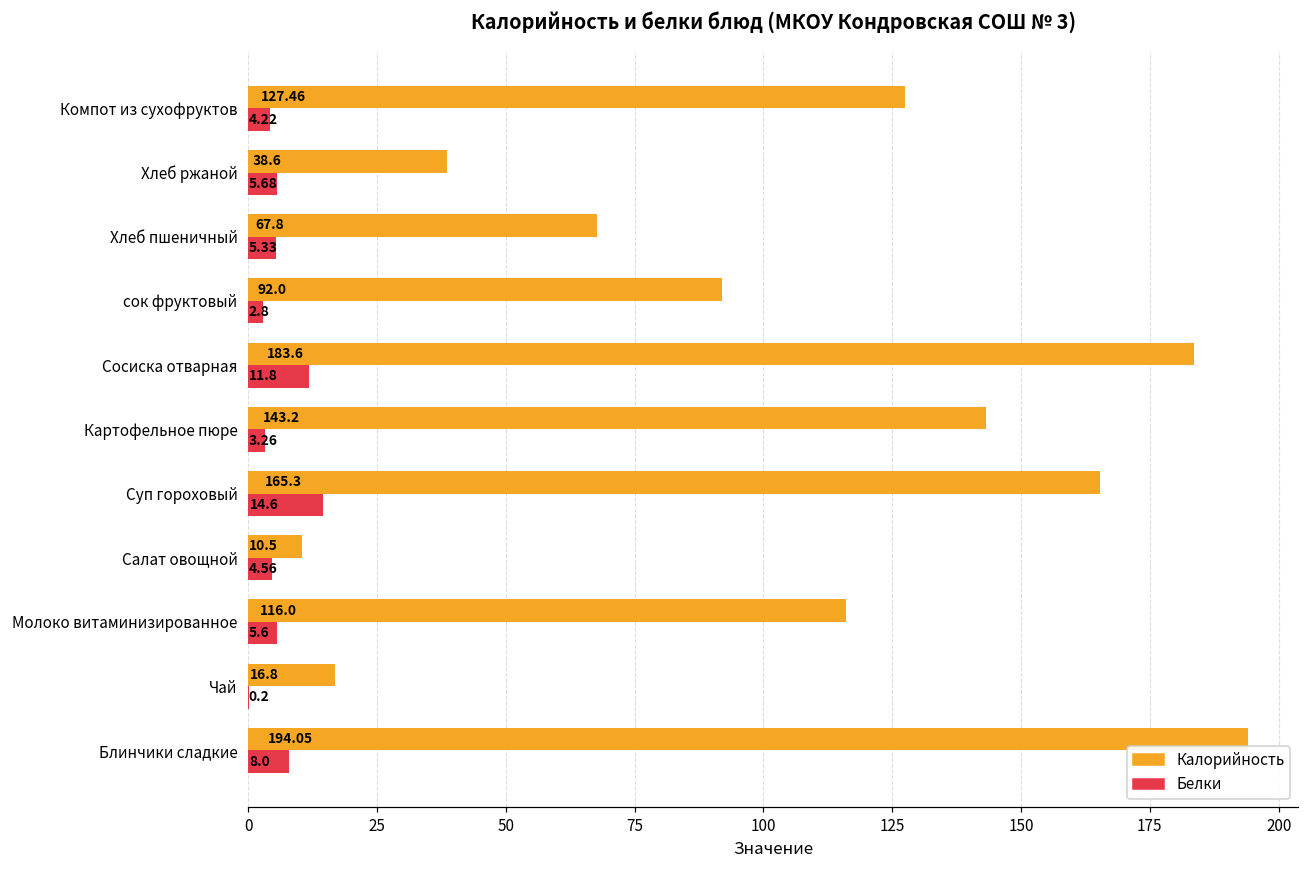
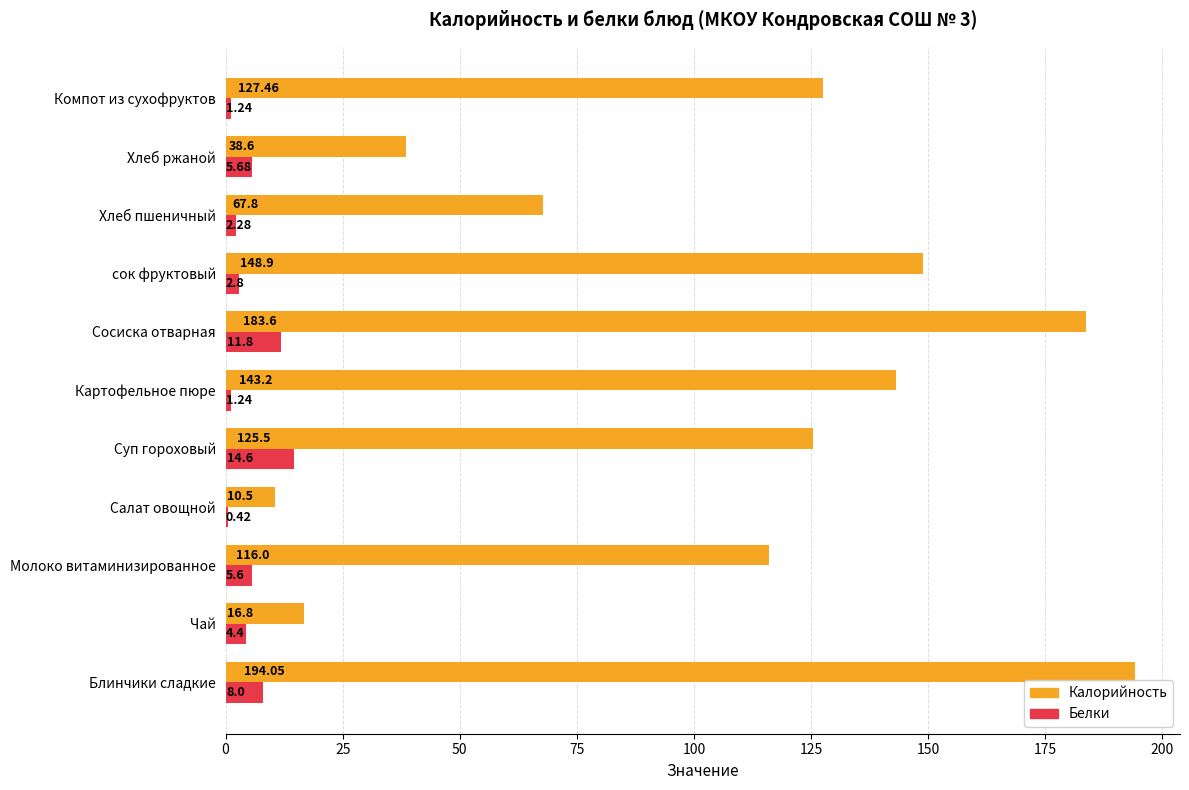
  {
    "Калорийность": {
      "Компот из сухофруктов": 127.46,
      "Хлеб ржаной": 38.6,
      "Хлеб пшеничный": 67.8,
-     "сок фруктовый": 92.0,
+     "сок фруктовый": 148.9,
      "Сосиска отварная": 183.6,
      "Картофельное пюре": 143.2,
-     "Суп гороховый": 165.3,
+     "Суп гороховый": 125.5,
      "Салат овощной": 10.5,
      "Молоко витаминизированное": 116.0,
      "Чай": 16.8,
      "Блинчики сладкие": 194.05
    },
    "Белки": {
-     "Компот из сухофруктов": 4.22,
+     "Компот из сухофруктов": 1.24,
      "Хлеб ржаной": 5.68,
-     "Хлеб пшеничный": 5.33,
+     "Хлеб пшеничный": 2.28,
      "сок фруктовый": 2.8,
      "Сосиска отварная": 11.8,
-     "Картофельное пюре": 3.26,
+     "Картофельное пюре": 1.24,
      "Суп гороховый": 14.6,
-     "Салат овощной": 4.56,
+     "Салат овощной": 0.42,
      "Молоко витаминизированное": 5.6,
-     "Чай": 0.2,
+     "Чай": 4.4,
      "Блинчики сладкие": 8.0
    }
  }
